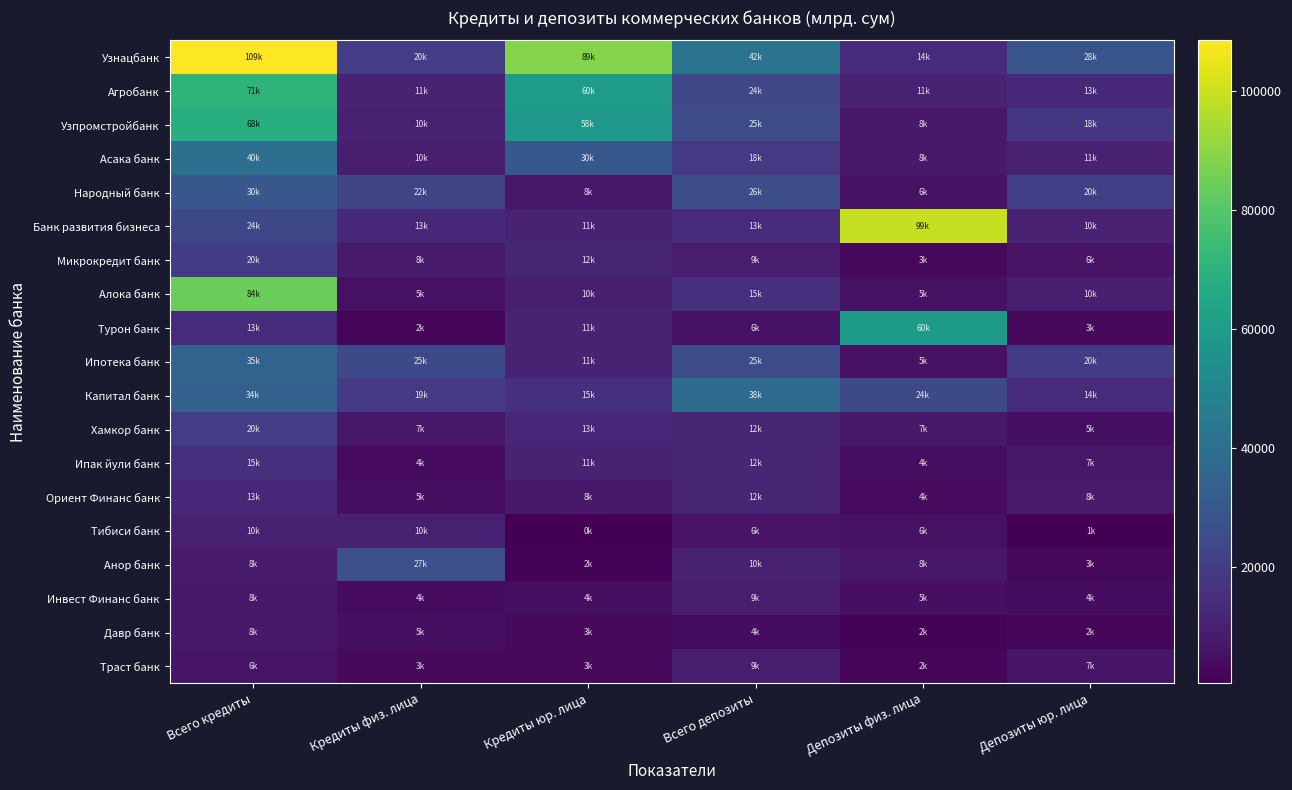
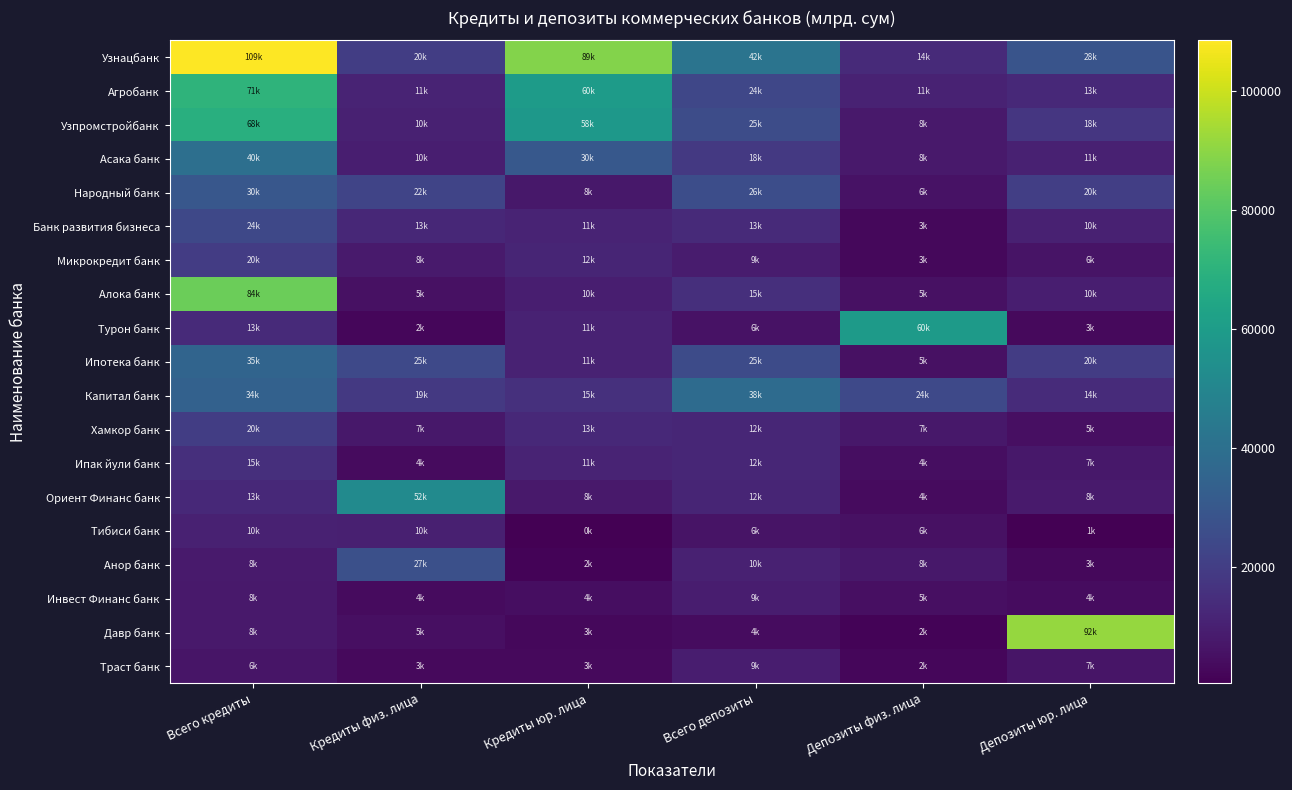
  {
    "Узнацбанк": {
      "Всего кредиты": "109k",
      "Кредиты физ. лица": "20k",
      "Кредиты юр. лица": "89k",
      "Всего депозиты": "42k",
      "Депозиты физ. лица": "14k",
      "Депозиты юр. лица": "28k"
    },
    "Агробанк": {
      "Всего кредиты": "71k",
      "Кредиты физ. лица": "11k",
      "Кредиты юр. лица": "60k",
      "Всего депозиты": "24k",
      "Депозиты физ. лица": "11k",
      "Депозиты юр. лица": "13k"
    },
    "Узпромстройбанк": {
      "Всего кредиты": "68k",
      "Кредиты физ. лица": "10k",
      "Кредиты юр. лица": "58k",
      "Всего депозиты": "25k",
      "Депозиты физ. лица": "8k",
      "Депозиты юр. лица": "18k"
    },
    "Асака банк": {
      "Всего кредиты": "40k",
      "Кредиты физ. лица": "10k",
      "Кредиты юр. лица": "30k",
      "Всего депозиты": "18k",
      "Депозиты физ. лица": "8k",
      "Депозиты юр. лица": "11k"
    },
    "Народный банк": {
      "Всего кредиты": "30k",
      "Кредиты физ. лица": "22k",
      "Кредиты юр. лица": "8k",
      "Всего депозиты": "26k",
      "Депозиты физ. лица": "6k",
      "Депозиты юр. лица": "20k"
    },
    "Банк развития бизнеса": {
      "Всего кредиты": "24k",
      "Кредиты физ. лица": "13k",
      "Кредиты юр. лица": "11k",
      "Всего депозиты": "13k",
-     "Депозиты физ. лица": "99k",
+     "Депозиты физ. лица": "3k",
      "Депозиты юр. лица": "10k"
    },
    "Микрокредит банк": {
      "Всего кредиты": "20k",
      "Кредиты физ. лица": "8k",
      "Кредиты юр. лица": "12k",
      "Всего депозиты": "9k",
      "Депозиты физ. лица": "3k",
      "Депозиты юр. лица": "6k"
    },
    "Алока банк": {
      "Всего кредиты": "84k",
      "Кредиты физ. лица": "5k",
      "Кредиты юр. лица": "10k",
      "Всего депозиты": "15k",
      "Депозиты физ. лица": "5k",
      "Депозиты юр. лица": "10k"
    },
    "Турон банк": {
      "Всего кредиты": "13k",
      "Кредиты физ. лица": "2k",
      "Кредиты юр. лица": "11k",
      "Всего депозиты": "6k",
      "Депозиты физ. лица": "60k",
      "Депозиты юр. лица": "3k"
    },
    "Ипотека банк": {
      "Всего кредиты": "35k",
      "Кредиты физ. лица": "25k",
      "Кредиты юр. лица": "11k",
      "Всего депозиты": "25k",
      "Депозиты физ. лица": "5k",
      "Депозиты юр. лица": "20k"
    },
    "Капитал банк": {
      "Всего кредиты": "34k",
      "Кредиты физ. лица": "19k",
      "Кредиты юр. лица": "15k",
      "Всего депозиты": "38k",
      "Депозиты физ. лица": "24k",
      "Депозиты юр. лица": "14k"
    },
    "Хамкор банк": {
      "Всего кредиты": "20k",
      "Кредиты физ. лица": "7k",
      "Кредиты юр. лица": "13k",
      "Всего депозиты": "12k",
      "Депозиты физ. лица": "7k",
      "Депозиты юр. лица": "5k"
    },
    "Ипак йули банк": {
      "Всего кредиты": "15k",
      "Кредиты физ. лица": "4k",
      "Кредиты юр. лица": "11k",
      "Всего депозиты": "12k",
      "Депозиты физ. лица": "4k",
      "Депозиты юр. лица": "7k"
    },
    "Ориент Финанс банк": {
      "Всего кредиты": "13k",
-     "Кредиты физ. лица": "5k",
+     "Кредиты физ. лица": "52k",
      "Кредиты юр. лица": "8k",
      "Всего депозиты": "12k",
      "Депозиты физ. лица": "4k",
      "Депозиты юр. лица": "8k"
    },
    "Тибиси банк": {
      "Всего кредиты": "10k",
      "Кредиты физ. лица": "10k",
      "Кредиты юр. лица": "0k",
      "Всего депозиты": "6k",
      "Депозиты физ. лица": "6k",
      "Депозиты юр. лица": "1k"
    },
    "Анор банк": {
      "Всего кредиты": "8k",
      "Кредиты физ. лица": "27k",
      "Кредиты юр. лица": "2k",
      "Всего депозиты": "10k",
      "Депозиты физ. лица": "8k",
      "Депозиты юр. лица": "3k"
    },
    "Инвест Финанс банк": {
      "Всего кредиты": "8k",
      "Кредиты физ. лица": "4k",
      "Кредиты юр. лица": "4k",
      "Всего депозиты": "9k",
      "Депозиты физ. лица": "5k",
      "Депозиты юр. лица": "4k"
    },
    "Давр банк": {
      "Всего кредиты": "8k",
      "Кредиты физ. лица": "5k",
      "Кредиты юр. лица": "3k",
      "Всего депозиты": "4k",
      "Депозиты физ. лица": "2k",
-     "Депозиты юр. лица": "2k"
+     "Депозиты юр. лица": "92k"
    },
    "Траст банк": {
      "Всего кредиты": "6k",
      "Кредиты физ. лица": "3k",
      "Кредиты юр. лица": "3k",
      "Всего депозиты": "9k",
      "Депозиты физ. лица": "2k",
      "Депозиты юр. лица": "7k"
    }
  }
